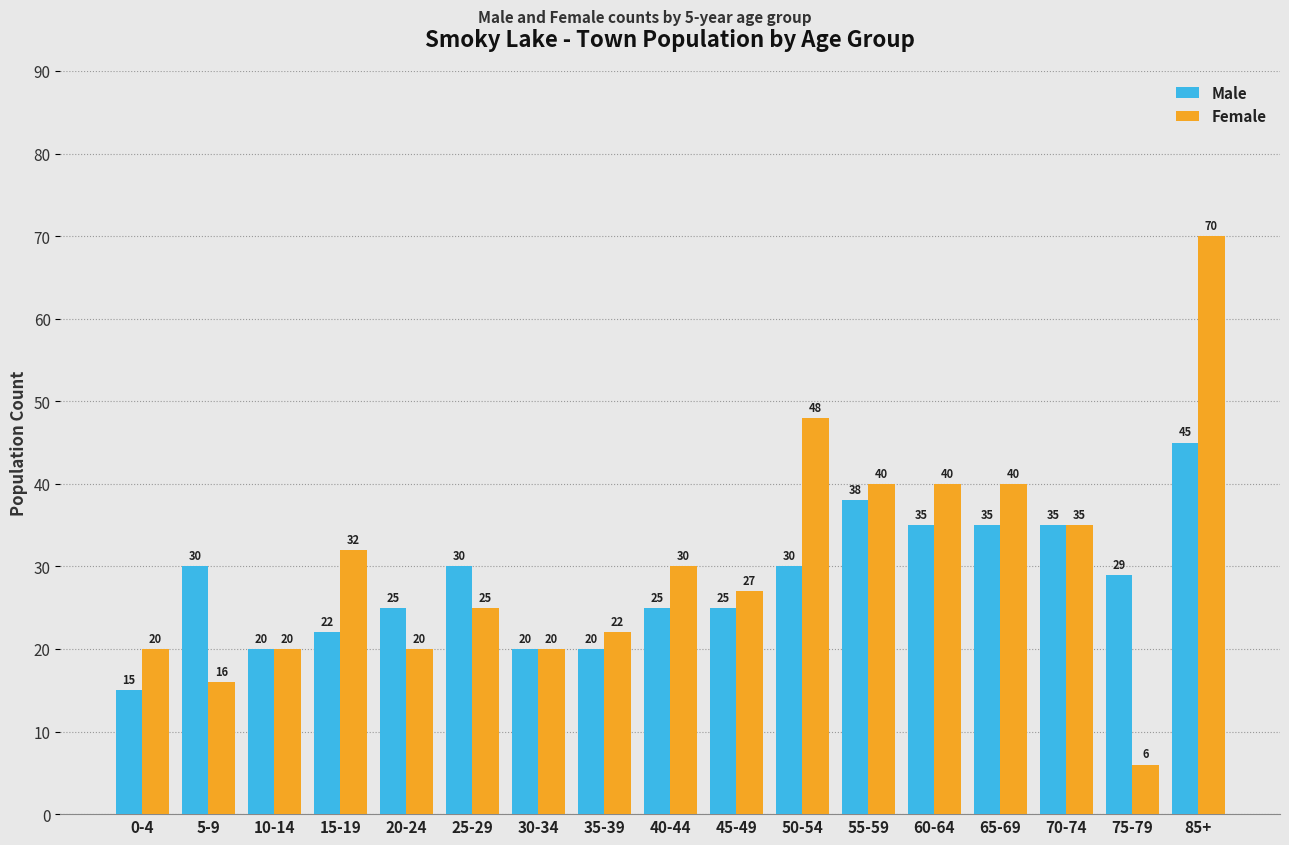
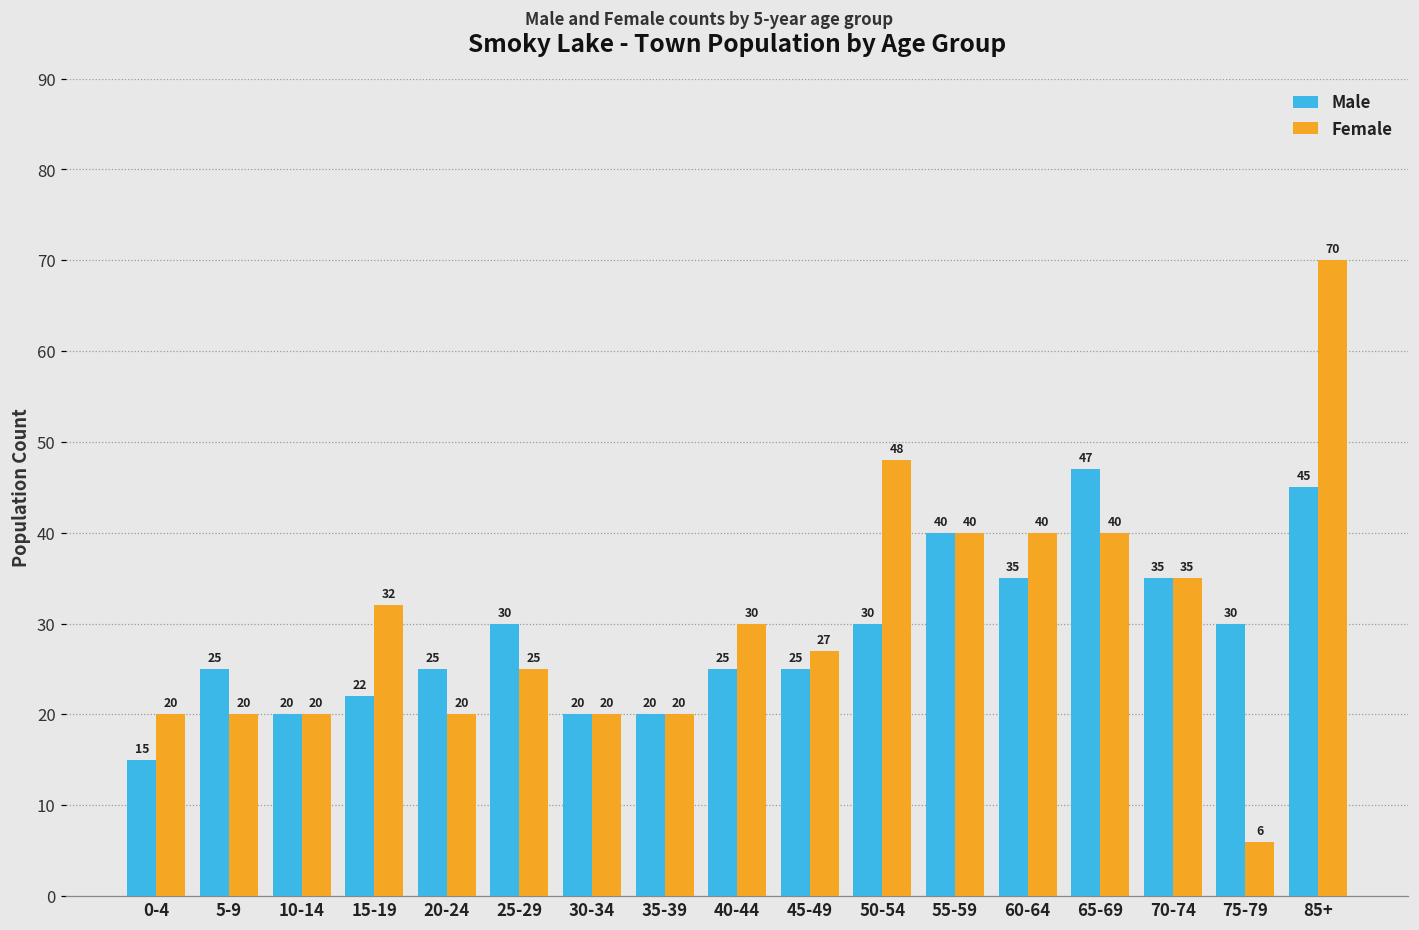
  {
    "Male": {
      "0-4": 15,
-     "5-9": 30,
+     "5-9": 25,
      "10-14": 20,
      "15-19": 22,
      "20-24": 25,
      "25-29": 30,
      "30-34": 20,
      "35-39": 20,
      "40-44": 25,
      "45-49": 25,
      "50-54": 30,
-     "55-59": 38,
+     "55-59": 40,
      "60-64": 35,
-     "65-69": 35,
+     "65-69": 47,
      "70-74": 35,
-     "75-79": 29,
+     "75-79": 30,
      "85+": 45
    },
    "Female": {
      "0-4": 20,
-     "5-9": 16,
+     "5-9": 20,
      "10-14": 20,
      "15-19": 32,
      "20-24": 20,
      "25-29": 25,
      "30-34": 20,
-     "35-39": 22,
+     "35-39": 20,
      "40-44": 30,
      "45-49": 27,
      "50-54": 48,
      "55-59": 40,
      "60-64": 40,
      "65-69": 40,
      "70-74": 35,
      "75-79": 6,
      "85+": 70
    }
  }
